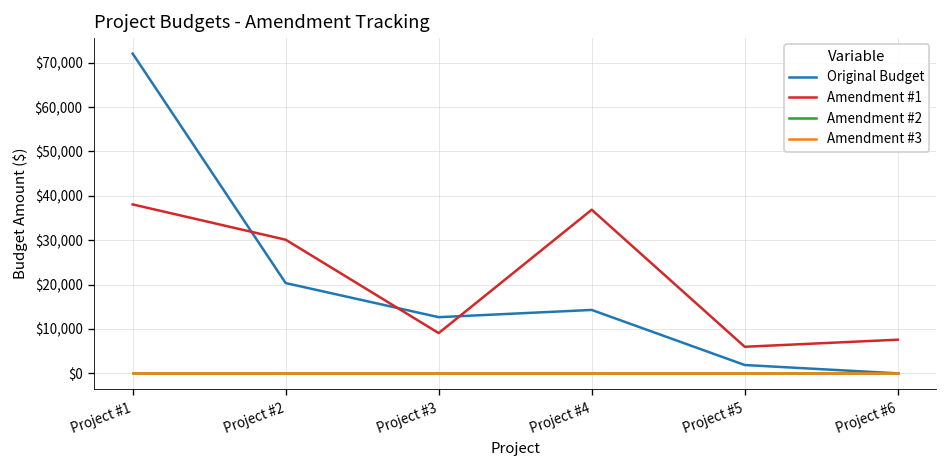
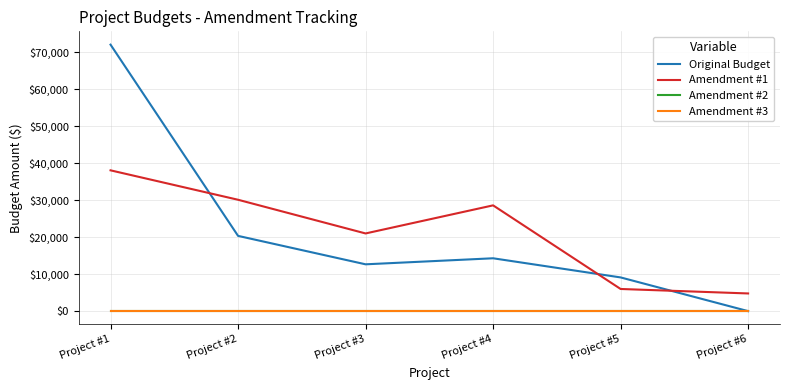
  {
    "Original Budget": {
      "Project #1": "$72,000",
      "Project #2": "$20,000",
      "Project #3": "$13,000",
      "Project #4": "$14,000",
-     "Project #5": "$2,000"
+     "Project #5": "$9,000"
    },
    "Amendment #1": {
      "Project #1": "$38,000",
      "Project #2": "$30,000",
-     "Project #3": "$9,000",
-     "Project #4": "$37,000",
+     "Project #3": "$21,000",
+     "Project #4": "$29,000",
      "Project #5": "$6,000",
-     "Project #6": "$8,000"
+     "Project #6": "$5,000"
    },
    "Amendment #3": {
      "Project #1": "$0",
      "Project #2": "$0",
      "Project #3": "$0",
      "Project #4": "$0",
      "Project #5": "$0"
    }
  }
